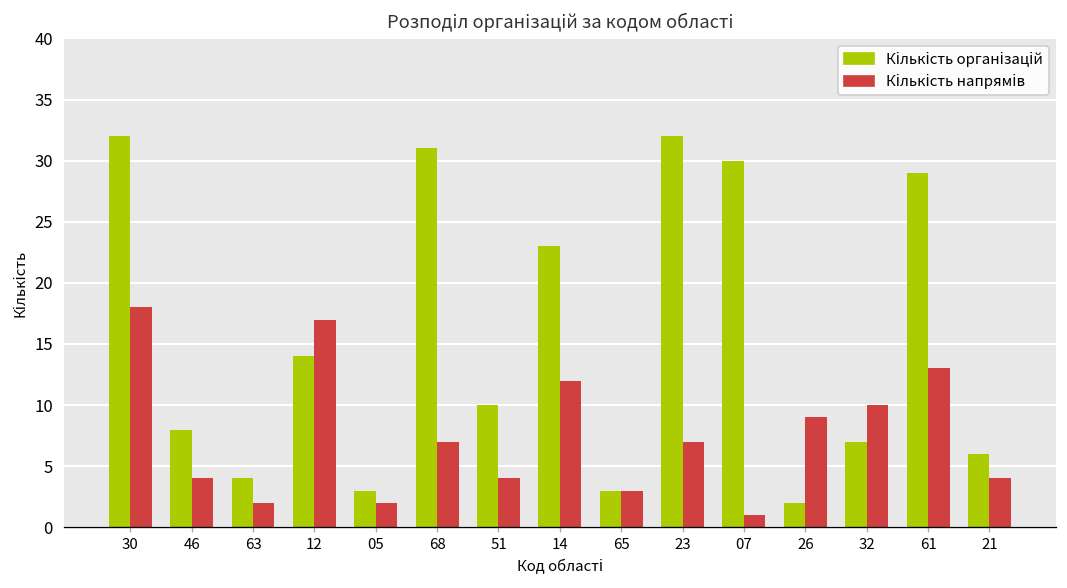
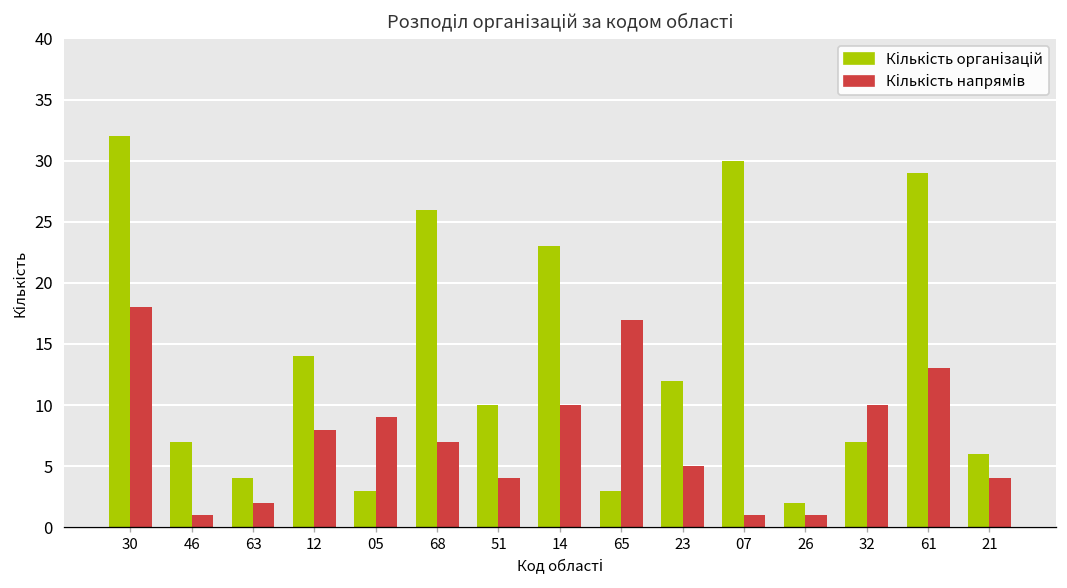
  {
    "Кількість організацій": {
      "30": 32,
-     "46": 8,
+     "46": 7,
      "63": 4,
      "12": 14,
      "05": 3,
-     "68": 31,
+     "68": 26,
      "51": 10,
      "14": 23,
      "65": 3,
-     "23": 32,
+     "23": 12,
      "07": 30,
      "26": 2,
      "32": 7,
      "61": 29,
      "21": 6
    },
    "Кількість напрямів": {
      "30": 18,
-     "46": 4,
+     "46": 1,
      "63": 2,
-     "12": 17,
-     "05": 2,
+     "12": 8,
+     "05": 9,
      "68": 7,
      "51": 4,
-     "14": 12,
-     "65": 3,
-     "23": 7,
+     "14": 10,
+     "65": 17,
+     "23": 5,
      "07": 1,
-     "26": 9,
+     "26": 1,
      "32": 10,
      "61": 13,
      "21": 4
    }
  }
